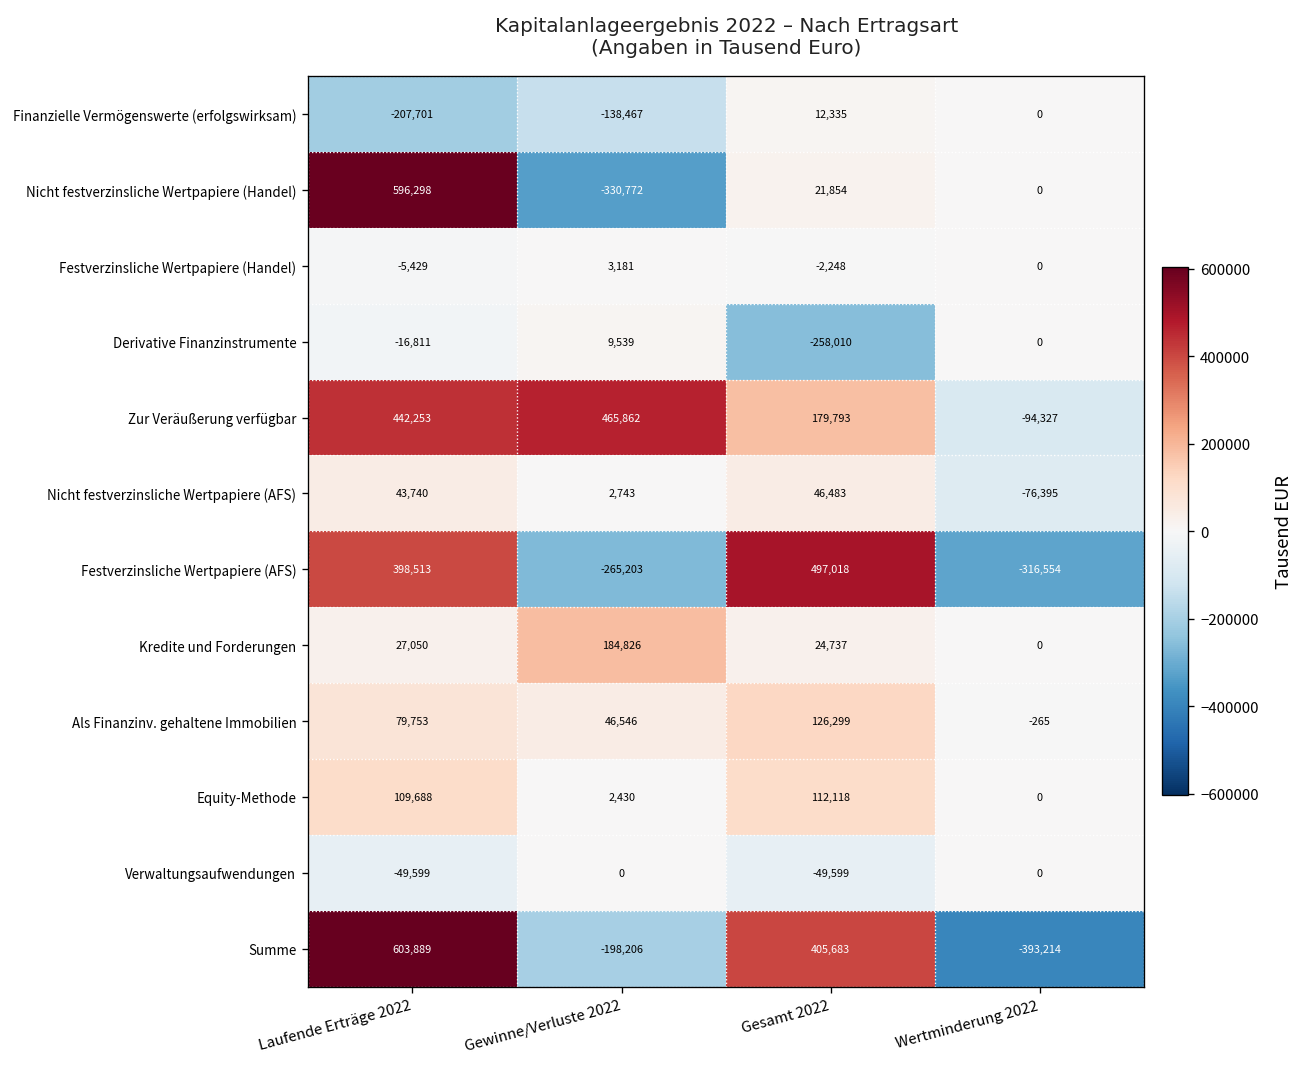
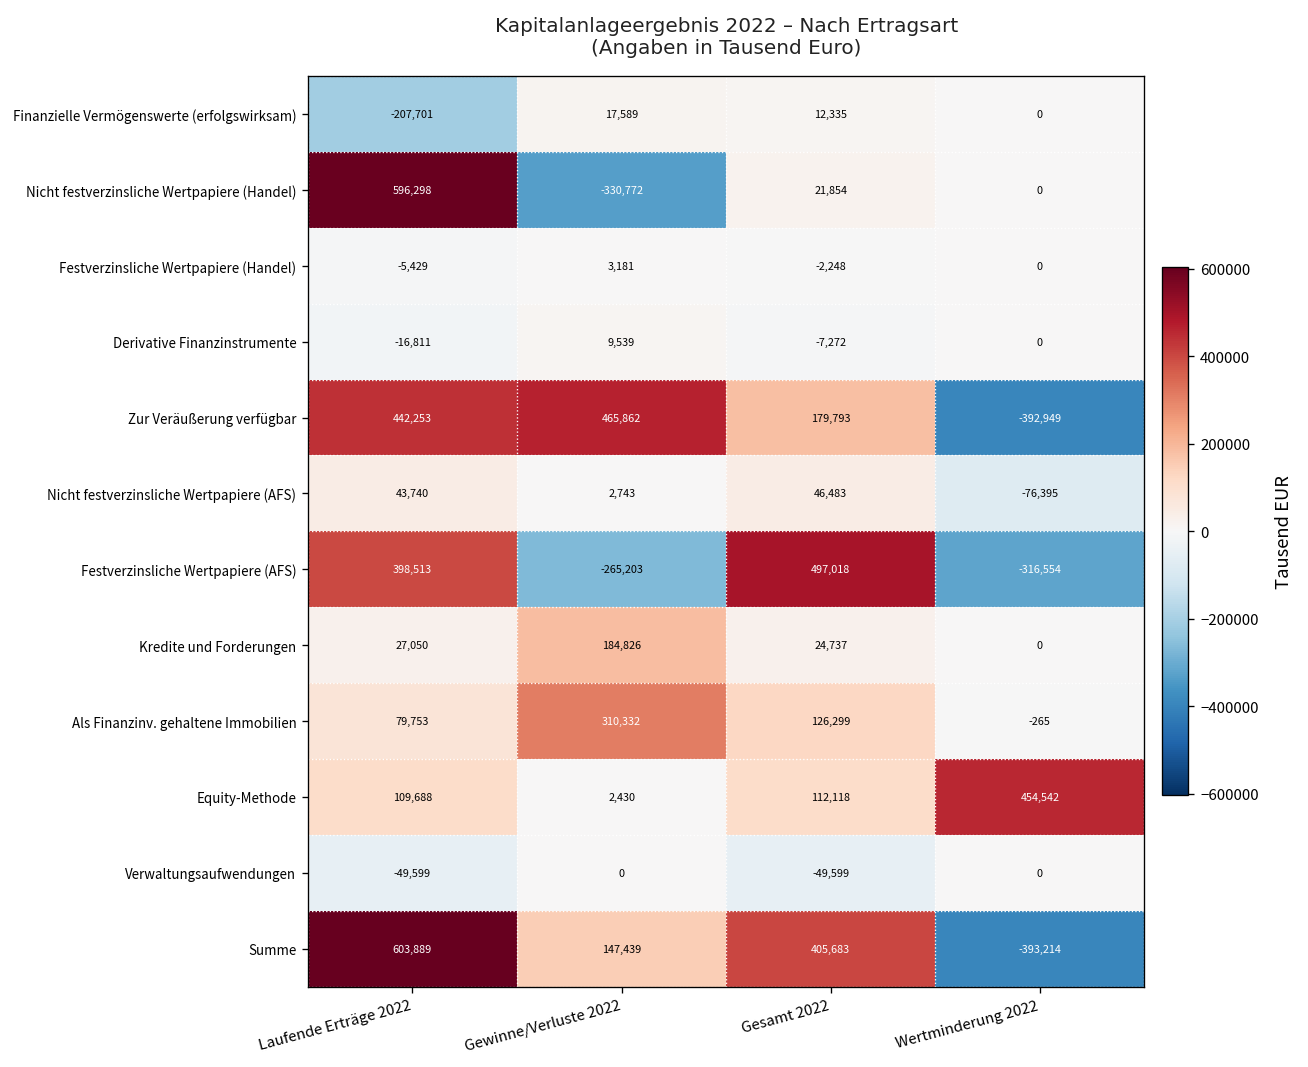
  {
    "Finanzielle Vermögenswerte (erfolgswirksam)": {
      "Laufende Erträge 2022": "-207,701",
-     "Gewinne/Verluste 2022": "-138,467",
+     "Gewinne/Verluste 2022": "17,589",
      "Gesamt 2022": "12,335",
      "Wertminderung 2022": "0"
    },
    "Nicht festverzinsliche Wertpapiere (Handel)": {
      "Laufende Erträge 2022": "596,298",
      "Gewinne/Verluste 2022": "-330,772",
      "Gesamt 2022": "21,854",
      "Wertminderung 2022": "0"
    },
    "Festverzinsliche Wertpapiere (Handel)": {
      "Laufende Erträge 2022": "-5,429",
      "Gewinne/Verluste 2022": "3,181",
      "Gesamt 2022": "-2,248",
      "Wertminderung 2022": "0"
    },
    "Derivative Finanzinstrumente": {
      "Laufende Erträge 2022": "-16,811",
      "Gewinne/Verluste 2022": "9,539",
-     "Gesamt 2022": "-258,010",
+     "Gesamt 2022": "-7,272",
      "Wertminderung 2022": "0"
    },
    "Zur Veräußerung verfügbar": {
      "Laufende Erträge 2022": "442,253",
      "Gewinne/Verluste 2022": "465,862",
      "Gesamt 2022": "179,793",
-     "Wertminderung 2022": "-94,327"
+     "Wertminderung 2022": "-392,949"
    },
    "Nicht festverzinsliche Wertpapiere (AFS)": {
      "Laufende Erträge 2022": "43,740",
      "Gewinne/Verluste 2022": "2,743",
      "Gesamt 2022": "46,483",
      "Wertminderung 2022": "-76,395"
    },
    "Festverzinsliche Wertpapiere (AFS)": {
      "Laufende Erträge 2022": "398,513",
      "Gewinne/Verluste 2022": "-265,203",
      "Gesamt 2022": "497,018",
      "Wertminderung 2022": "-316,554"
    },
    "Kredite und Forderungen": {
      "Laufende Erträge 2022": "27,050",
      "Gewinne/Verluste 2022": "184,826",
      "Gesamt 2022": "24,737",
      "Wertminderung 2022": "0"
    },
    "Als Finanzinv. gehaltene Immobilien": {
      "Laufende Erträge 2022": "79,753",
-     "Gewinne/Verluste 2022": "46,546",
+     "Gewinne/Verluste 2022": "310,332",
      "Gesamt 2022": "126,299",
      "Wertminderung 2022": "-265"
    },
    "Equity-Methode": {
      "Laufende Erträge 2022": "109,688",
      "Gewinne/Verluste 2022": "2,430",
      "Gesamt 2022": "112,118",
-     "Wertminderung 2022": "0"
+     "Wertminderung 2022": "454,542"
    },
    "Verwaltungsaufwendungen": {
      "Laufende Erträge 2022": "-49,599",
      "Gewinne/Verluste 2022": "0",
      "Gesamt 2022": "-49,599",
      "Wertminderung 2022": "0"
    },
    "Summe": {
      "Laufende Erträge 2022": "603,889",
-     "Gewinne/Verluste 2022": "-198,206",
+     "Gewinne/Verluste 2022": "147,439",
      "Gesamt 2022": "405,683",
      "Wertminderung 2022": "-393,214"
    }
  }
